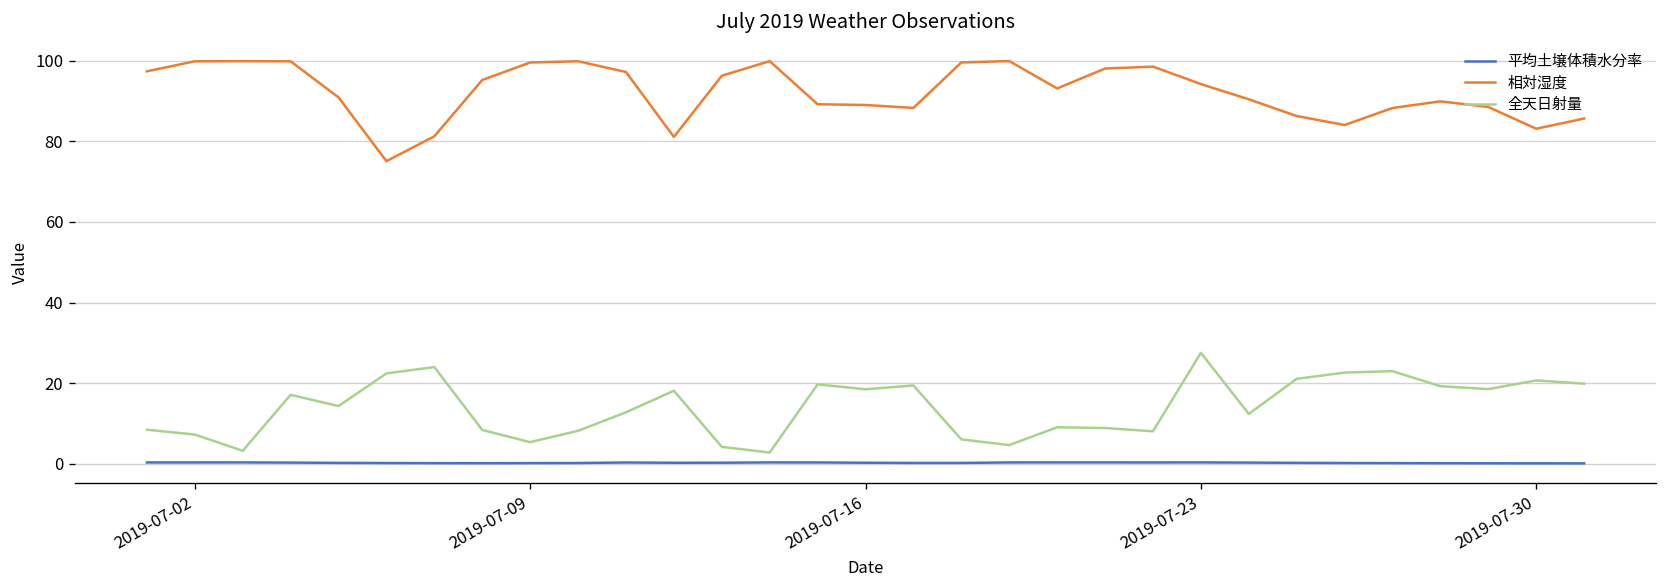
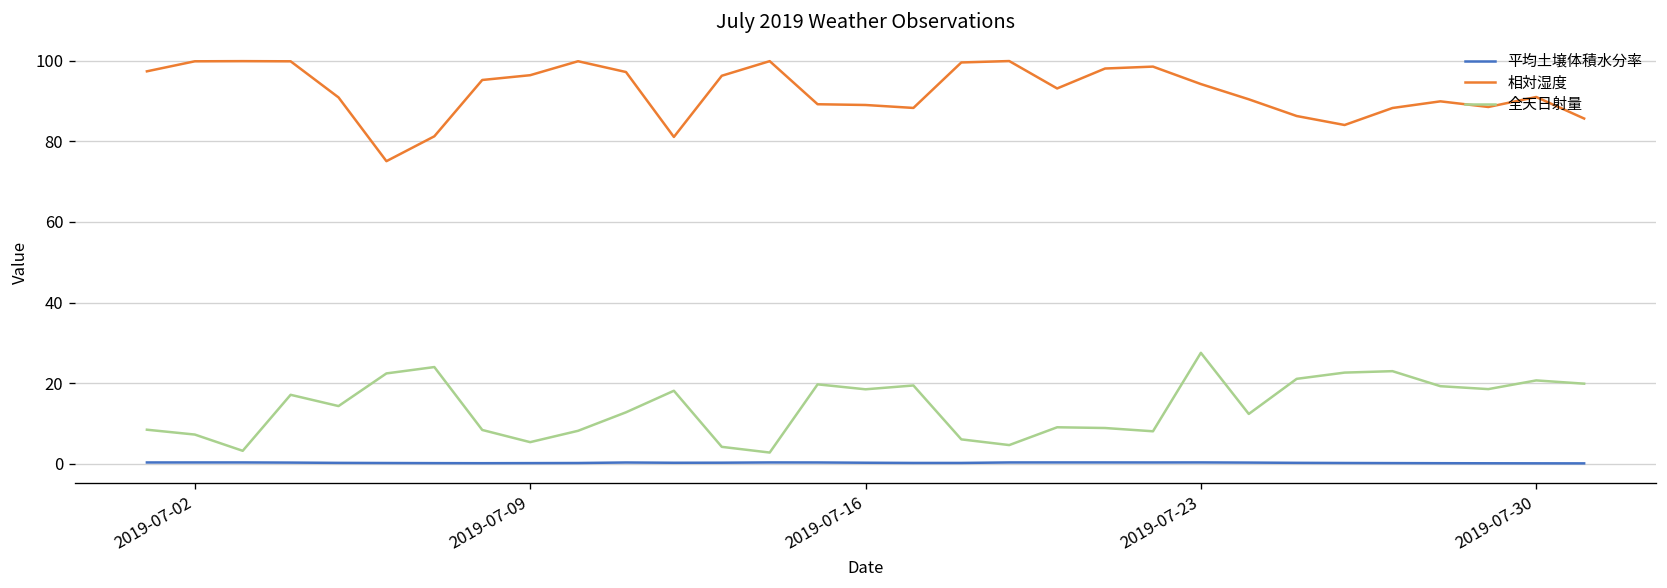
  {
    "平均土壌体積水分率": {
      "2019-07-02": 0,
      "2019-07-09": 0,
      "2019-07-16": 0,
      "2019-07-23": 0,
      "2019-07-30": 0
    },
    "相対湿度": {
      "2019-07-02": 100,
-     "2019-07-09": 100,
+     "2019-07-09": 96,
      "2019-07-16": 89,
      "2019-07-23": 94,
-     "2019-07-30": 83
+     "2019-07-30": 91
    },
    "全天日射量": {
      "2019-07-02": 7,
      "2019-07-09": 5,
      "2019-07-16": 19,
      "2019-07-23": 28,
      "2019-07-30": 21
    }
  }
